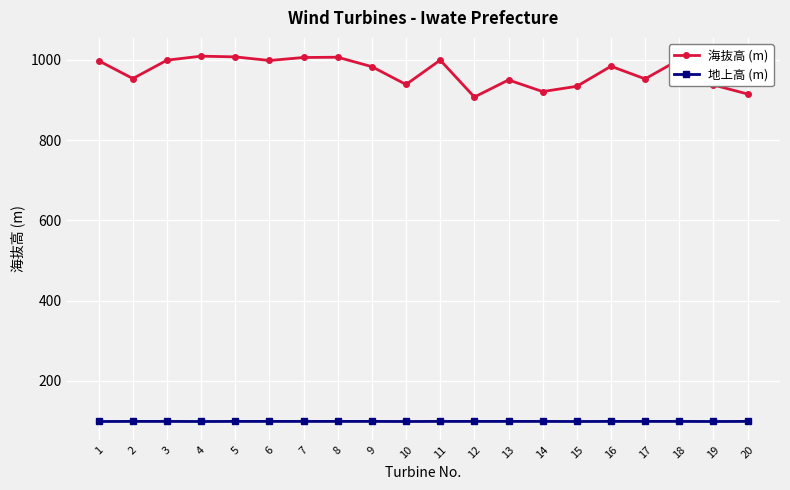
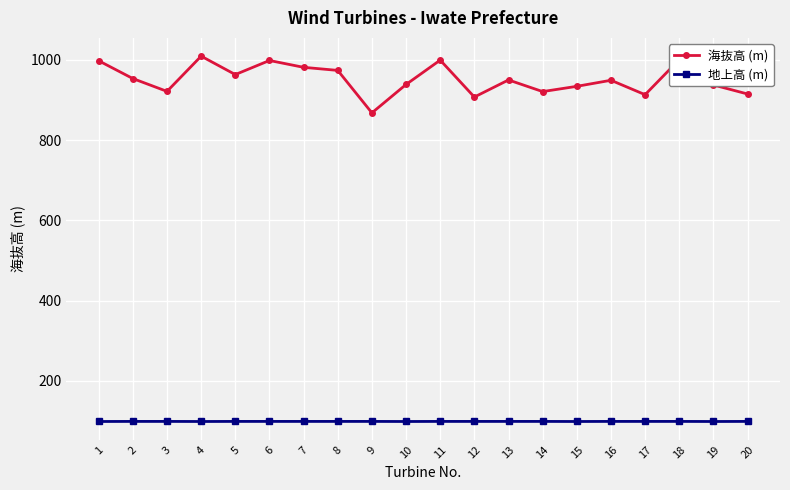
  {
    "海抜高 (m)": {
      "1": 1000,
      "2": 950,
-     "3": 1000,
+     "3": 920,
      "4": 1010,
-     "5": 1010,
+     "5": 960,
      "6": 1000,
-     "7": 1010,
-     "8": 1010,
-     "9": 980,
+     "7": 980,
+     "8": 970,
+     "9": 870,
      "10": 940,
      "11": 1000,
      "12": 910,
      "13": 950,
      "14": 920,
      "15": 930,
-     "16": 980,
-     "17": 950,
+     "16": 950,
+     "17": 910,
      "20": 910
    },
    "地上高 (m)": {
      "1": 100,
      "2": 100,
      "3": 100,
      "4": 100,
      "5": 100,
      "6": 100,
      "7": 100,
      "8": 100,
      "9": 100,
      "10": 100,
      "11": 100,
      "12": 100,
      "13": 100,
      "14": 100,
      "15": 100,
      "16": 100,
      "17": 100,
      "18": 100,
      "19": 100,
      "20": 100
    }
  }
